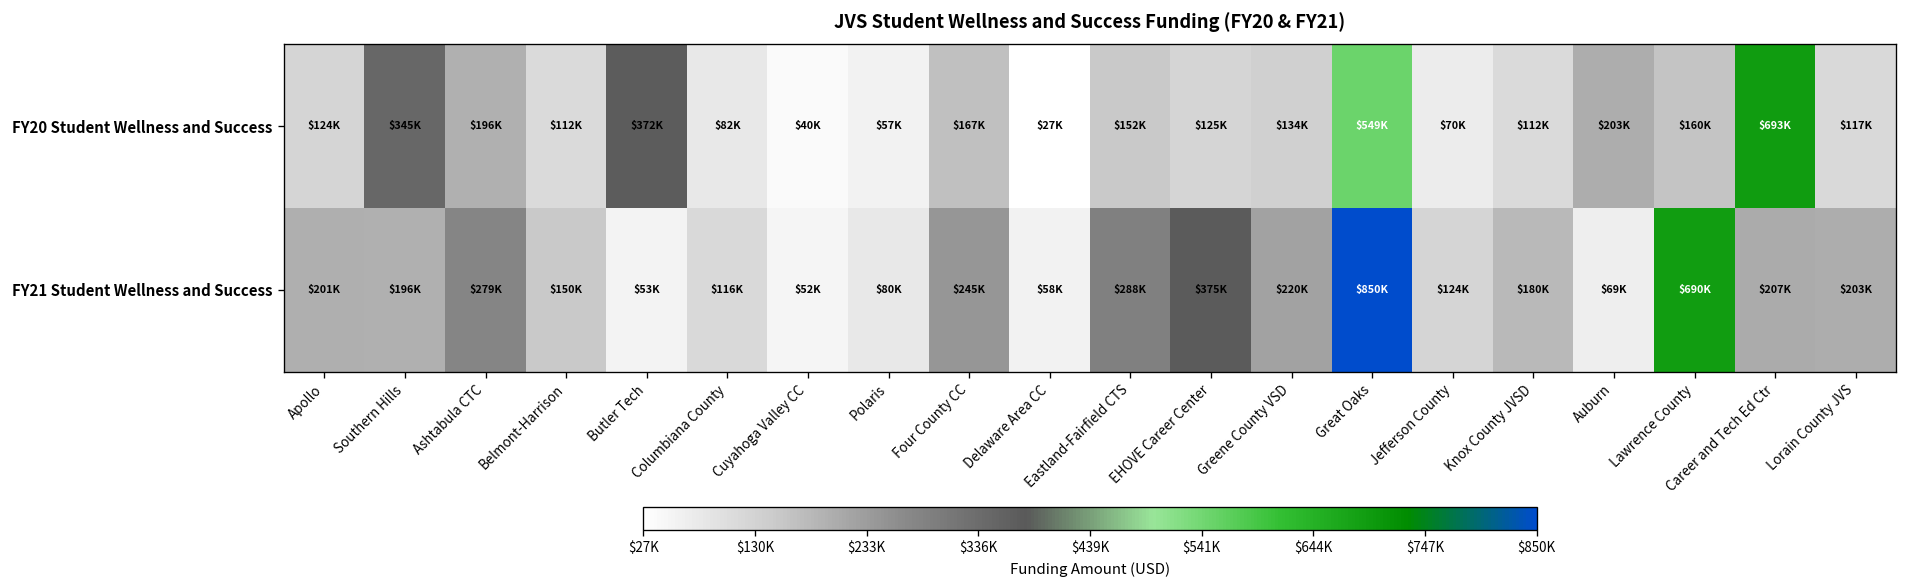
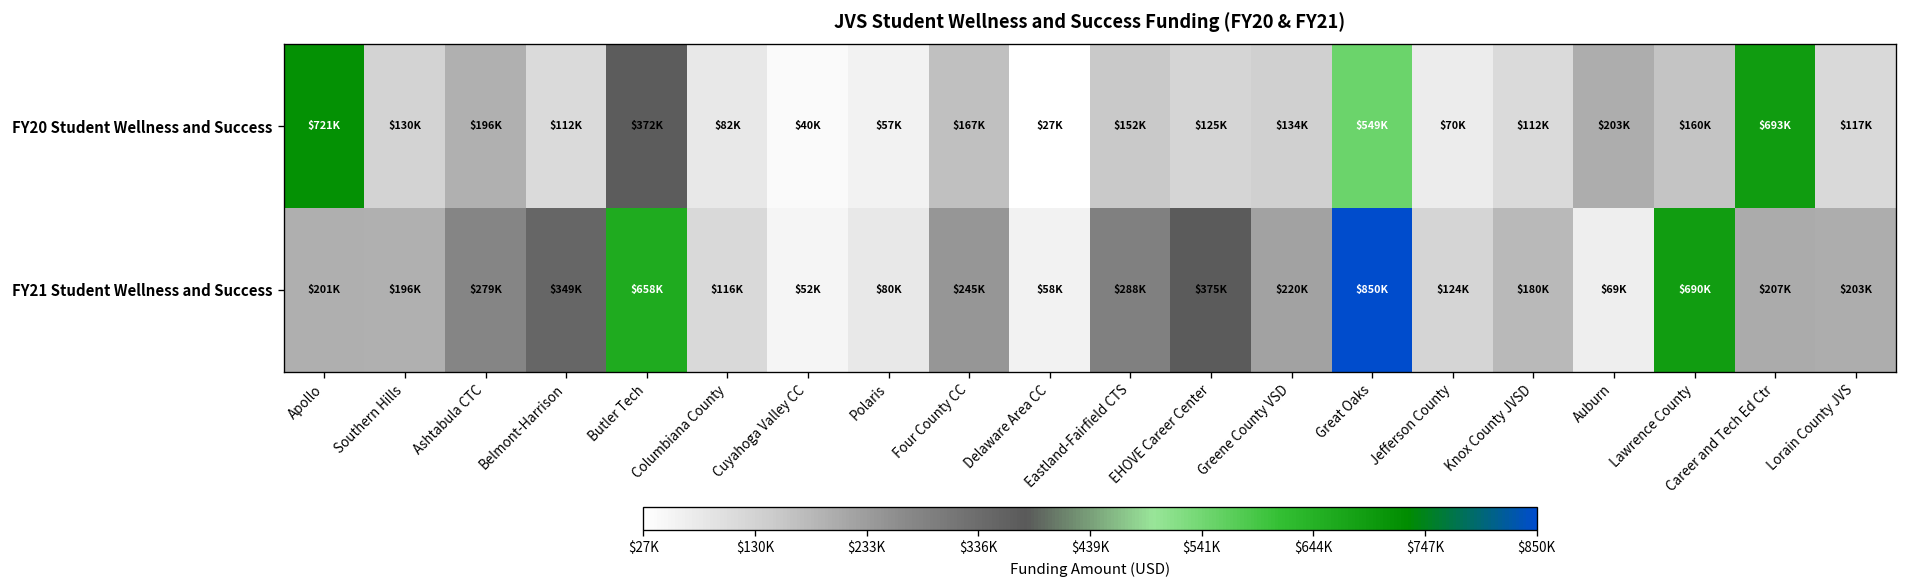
  {
    "FY20 Student Wellness and Success": {
-     "Apollo": "$124K",
-     "Southern Hills": "$345K",
+     "Apollo": "$721K",
+     "Southern Hills": "$130K",
      "Ashtabula CTC": "$196K",
      "Belmont-Harrison": "$112K",
      "Butler Tech": "$372K",
      "Columbiana County": "$82K",
      "Cuyahoga Valley CC": "$40K",
      "Polaris": "$57K",
      "Four County CC": "$167K",
      "Delaware Area CC": "$27K",
      "Eastland-Fairfield CTS": "$152K",
      "EHOVE Career Center": "$125K",
      "Greene County VSD": "$134K",
      "Great Oaks": "$549K",
      "Jefferson County": "$70K",
      "Knox County JVSD": "$112K",
      "Auburn": "$203K",
      "Lawrence County": "$160K",
      "Career and Tech Ed Ctr": "$693K",
      "Lorain County JVS": "$117K"
    },
    "FY21 Student Wellness and Success": {
      "Apollo": "$201K",
      "Southern Hills": "$196K",
      "Ashtabula CTC": "$279K",
-     "Belmont-Harrison": "$150K",
-     "Butler Tech": "$53K",
+     "Belmont-Harrison": "$349K",
+     "Butler Tech": "$658K",
      "Columbiana County": "$116K",
      "Cuyahoga Valley CC": "$52K",
      "Polaris": "$80K",
      "Four County CC": "$245K",
      "Delaware Area CC": "$58K",
      "Eastland-Fairfield CTS": "$288K",
      "EHOVE Career Center": "$375K",
      "Greene County VSD": "$220K",
      "Great Oaks": "$850K",
      "Jefferson County": "$124K",
      "Knox County JVSD": "$180K",
      "Auburn": "$69K",
      "Lawrence County": "$690K",
      "Career and Tech Ed Ctr": "$207K",
      "Lorain County JVS": "$203K"
    }
  }
